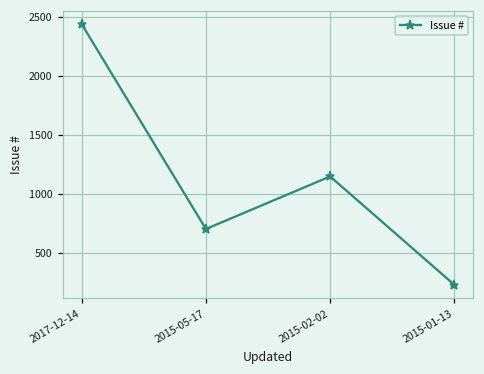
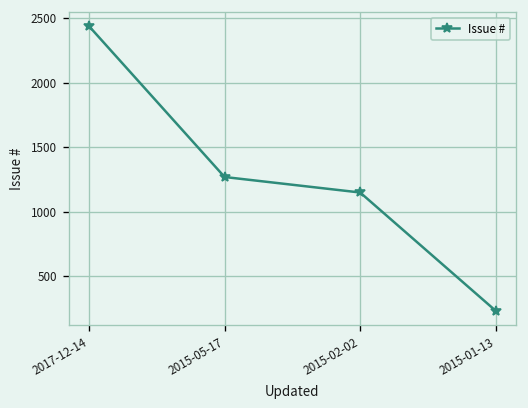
  {
    "2017-12-14": 2440,
-   "2015-05-17": 710,
+   "2015-05-17": 1270,
    "2015-02-02": 1150,
    "2015-01-13": 230
  }
